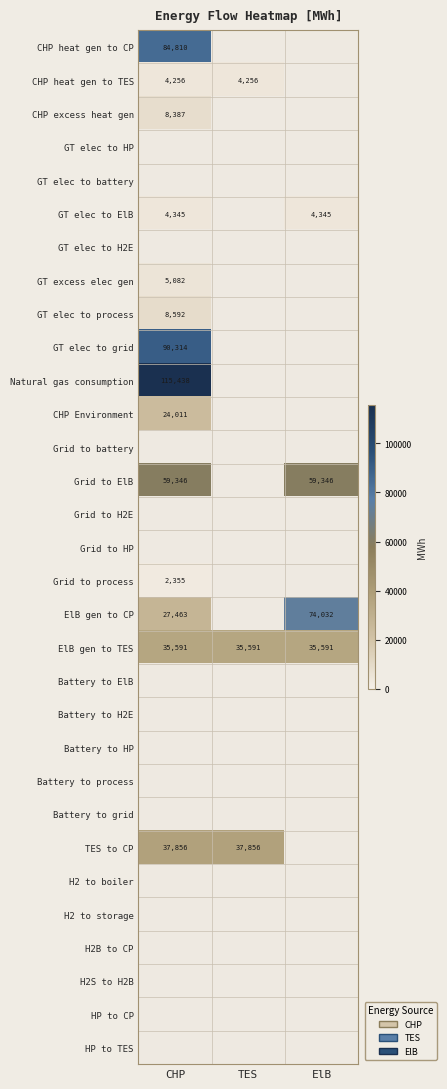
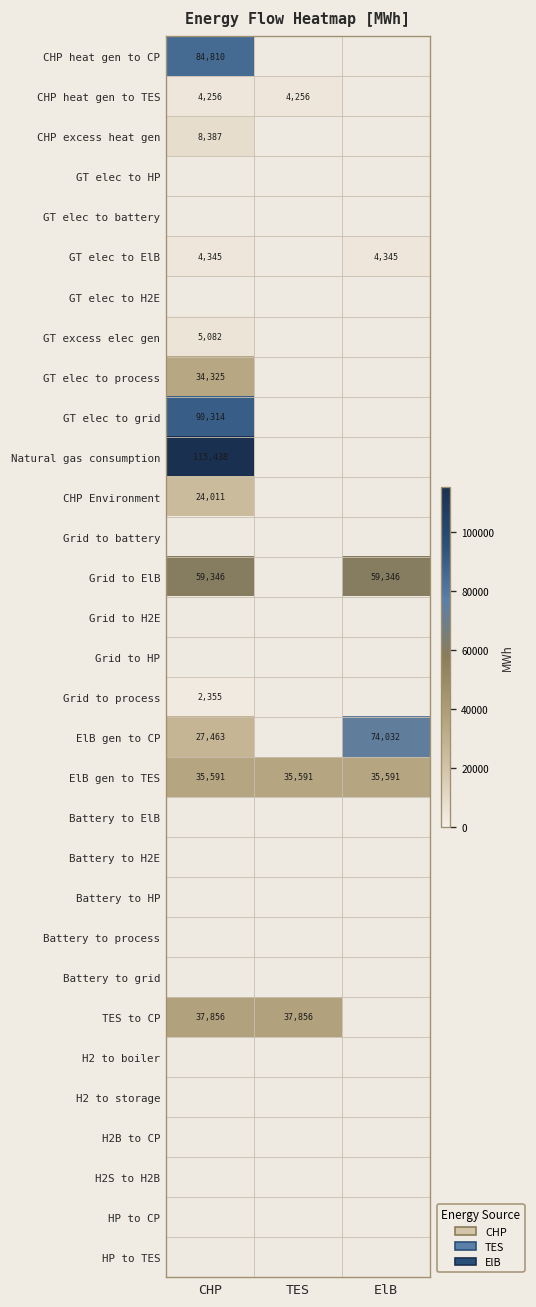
  {
    "CHP heat gen to CP": {
      "CHP": "84,810"
    },
    "CHP heat gen to TES": {
      "CHP": "4,256",
      "TES": "4,256"
    },
    "CHP excess heat gen": {
      "CHP": "8,387"
    },
    "GT elec to ElB": {
      "CHP": "4,345",
      "ElB": "4,345"
    },
    "GT excess elec gen": {
      "CHP": "5,082"
    },
    "GT elec to process": {
-     "CHP": "8,592"
+     "CHP": "34,325"
    },
    "GT elec to grid": {
      "CHP": "90,314"
    },
    "Natural gas consumption": {
      "CHP": "115,438"
    },
    "CHP Environment": {
      "CHP": "24,011"
    },
    "Grid to ElB": {
      "CHP": "59,346",
      "ElB": "59,346"
    },
    "Grid to process": {
      "CHP": "2,355"
    },
    "ElB gen to CP": {
      "CHP": "27,463",
      "ElB": "74,032"
    },
    "ElB gen to TES": {
      "CHP": "35,591",
      "TES": "35,591",
      "ElB": "35,591"
    },
    "TES to CP": {
      "CHP": "37,856",
      "TES": "37,856"
    }
  }
